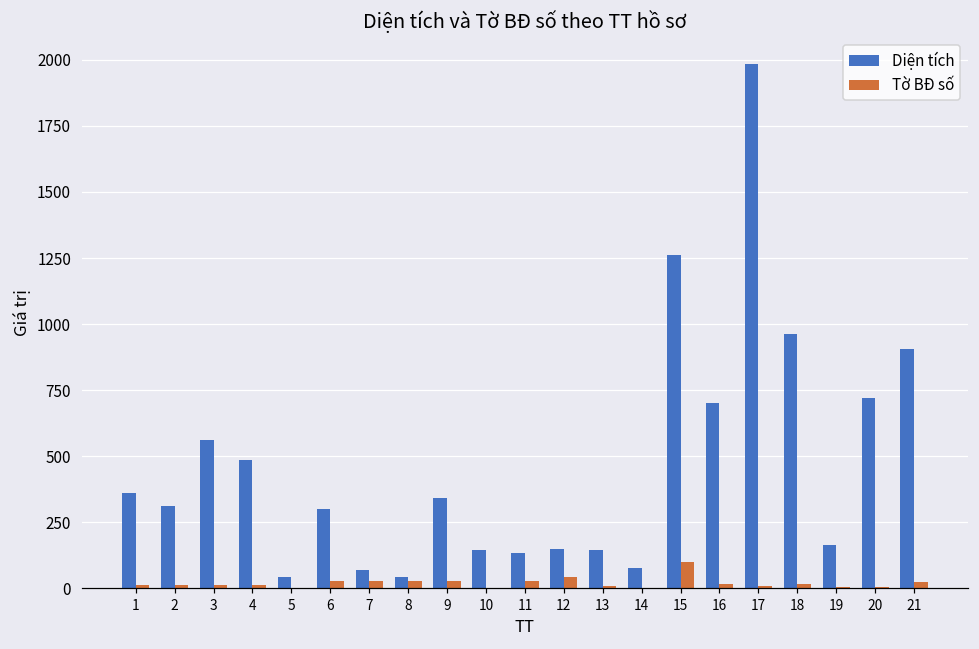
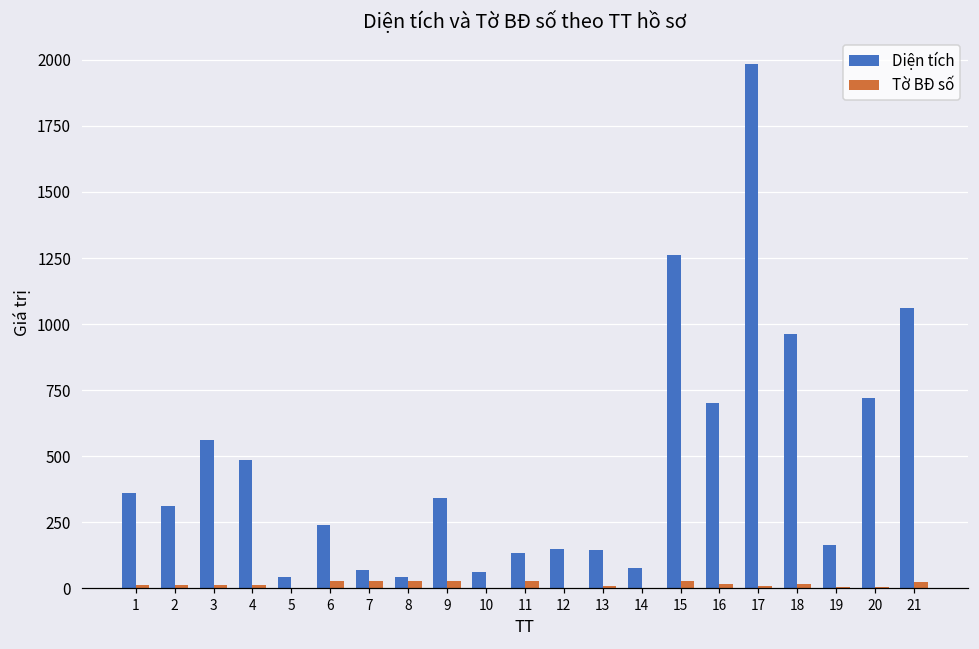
  {
    "Diện tích": {
      "1": 360,
      "2": 310,
      "3": 560,
      "4": 480,
      "5": 40,
-     "6": 300,
+     "6": 240,
      "7": 70,
      "8": 40,
      "9": 340,
-     "10": 140,
+     "10": 60,
      "11": 140,
      "12": 150,
      "13": 150,
      "14": 80,
      "15": 1260,
      "16": 700,
      "17": 1980,
      "18": 960,
      "19": 160,
      "20": 720,
-     "21": 910
+     "21": 1060
    },
    "Tờ BĐ số": {
      "1": 10,
      "2": 10,
      "3": 10,
      "4": 10,
      "5": 0,
      "6": 30,
      "7": 30,
      "8": 30,
      "9": 30,
      "10": 0,
      "11": 30,
-     "12": 40,
-     "15": 100,
+     "12": 0,
+     "15": 30,
      "16": 20,
      "18": 20,
      "21": 20
    }
  }
